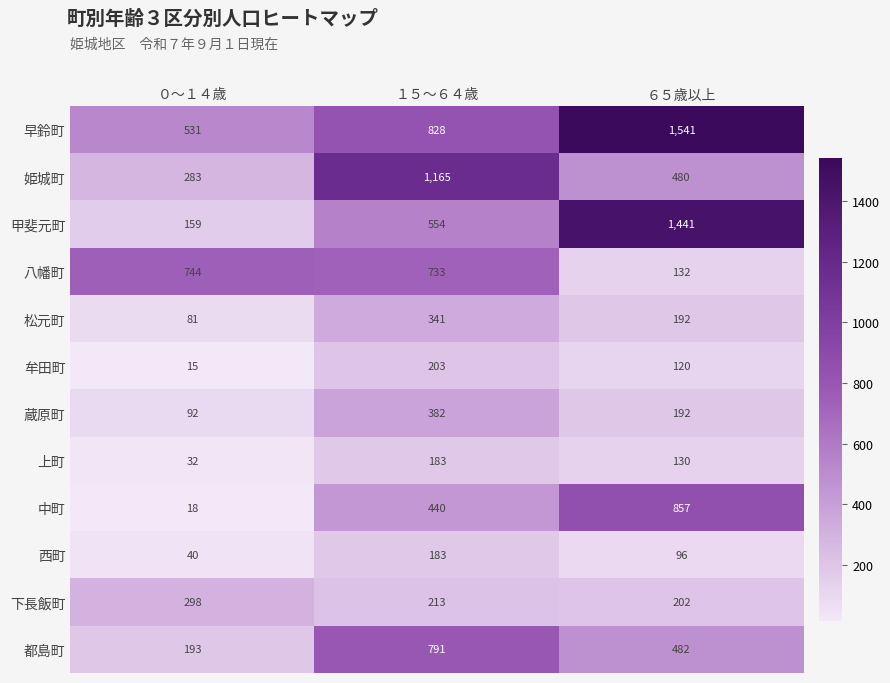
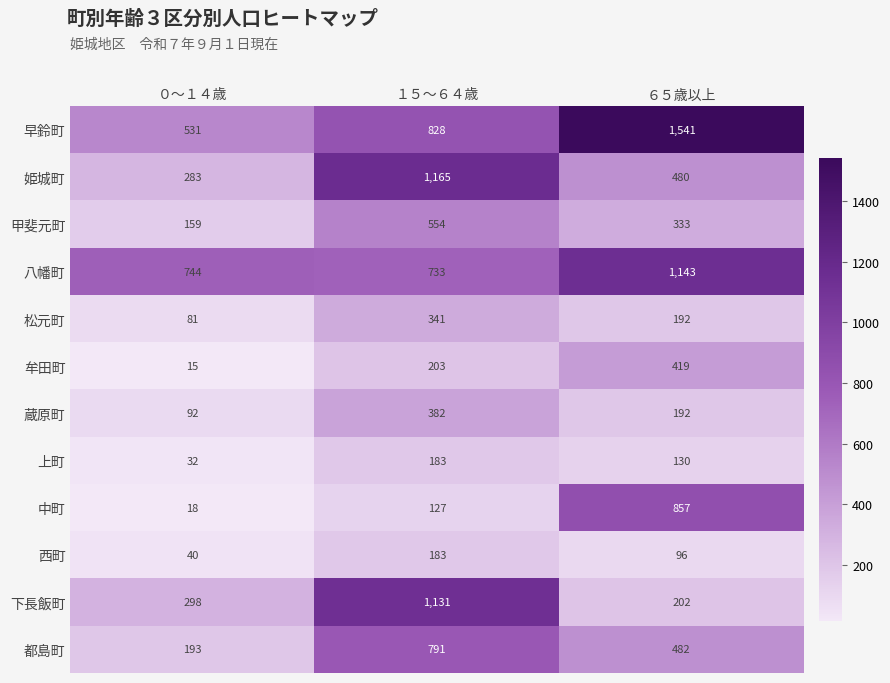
  {
    "早鈴町": {
      "０～１４歳": "531",
      "１５～６４歳": "828",
      "６５歳以上": "1,541"
    },
    "姫城町": {
      "０～１４歳": "283",
      "１５～６４歳": "1,165",
      "６５歳以上": "480"
    },
    "甲斐元町": {
      "０～１４歳": "159",
      "１５～６４歳": "554",
-     "６５歳以上": "1,441"
+     "６５歳以上": "333"
    },
    "八幡町": {
      "０～１４歳": "744",
      "１５～６４歳": "733",
-     "６５歳以上": "132"
+     "６５歳以上": "1,143"
    },
    "松元町": {
      "０～１４歳": "81",
      "１５～６４歳": "341",
      "６５歳以上": "192"
    },
    "牟田町": {
      "０～１４歳": "15",
      "１５～６４歳": "203",
-     "６５歳以上": "120"
+     "６５歳以上": "419"
    },
    "蔵原町": {
      "０～１４歳": "92",
      "１５～６４歳": "382",
      "６５歳以上": "192"
    },
    "上町": {
      "０～１４歳": "32",
      "１５～６４歳": "183",
      "６５歳以上": "130"
    },
    "中町": {
      "０～１４歳": "18",
-     "１５～６４歳": "440",
+     "１５～６４歳": "127",
      "６５歳以上": "857"
    },
    "西町": {
      "０～１４歳": "40",
      "１５～６４歳": "183",
      "６５歳以上": "96"
    },
    "下長飯町": {
      "０～１４歳": "298",
-     "１５～６４歳": "213",
+     "１５～６４歳": "1,131",
      "６５歳以上": "202"
    },
    "都島町": {
      "０～１４歳": "193",
      "１５～６４歳": "791",
      "６５歳以上": "482"
    }
  }
